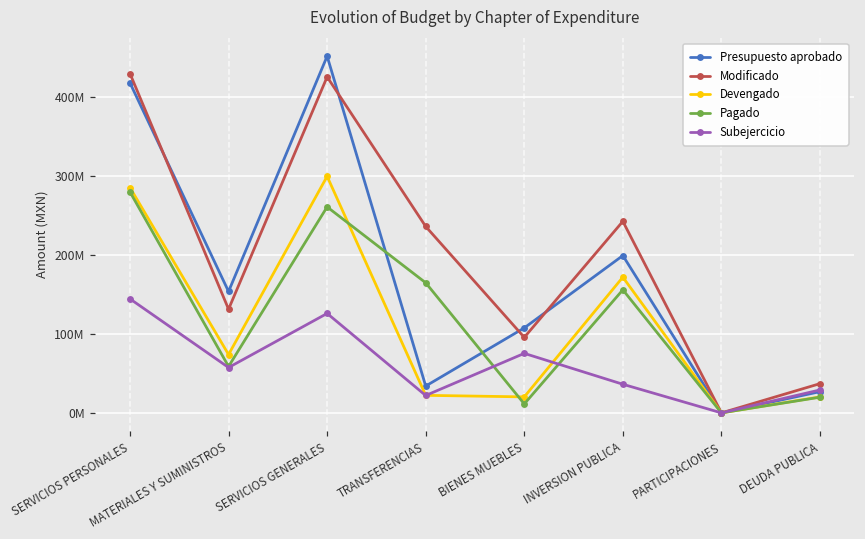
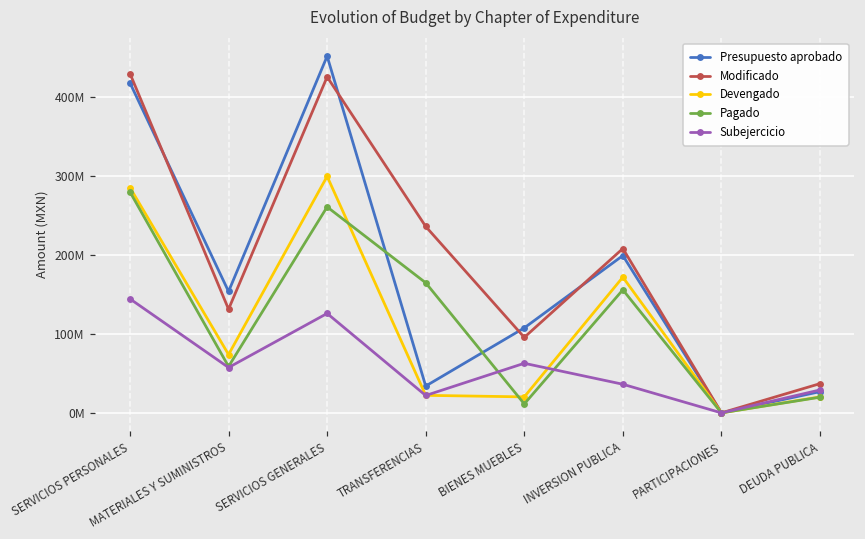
  {
    "Presupuesto aprobado": {
      "SERVICIOS PERSONALES": 420000000,
      "MATERIALES Y SUMINISTROS": 150000000,
      "SERVICIOS GENERALES": 450000000,
      "TRANSFERENCIAS": 30000000,
      "BIENES MUEBLES": 110000000,
      "INVERSION PUBLICA": 200000000
    },
    "Modificado": {
      "SERVICIOS PERSONALES": 430000000,
      "MATERIALES Y SUMINISTROS": 130000000,
      "SERVICIOS GENERALES": 430000000,
      "TRANSFERENCIAS": 240000000,
      "BIENES MUEBLES": 100000000,
-     "INVERSION PUBLICA": 240000000,
+     "INVERSION PUBLICA": 210000000,
      "DEUDA PUBLICA": 40000000
    },
    "Devengado": {
      "SERVICIOS PERSONALES": 290000000,
      "MATERIALES Y SUMINISTROS": 70000000,
      "SERVICIOS GENERALES": 300000000,
      "BIENES MUEBLES": 20000000,
      "INVERSION PUBLICA": 170000000
    },
    "Pagado": {
      "SERVICIOS PERSONALES": 280000000,
      "SERVICIOS GENERALES": 260000000,
      "TRANSFERENCIAS": 160000000,
      "BIENES MUEBLES": 10000000,
      "INVERSION PUBLICA": 160000000
    },
    "Subejercicio": {
      "SERVICIOS PERSONALES": 140000000,
      "SERVICIOS GENERALES": 130000000,
-     "BIENES MUEBLES": 80000000,
+     "BIENES MUEBLES": 60000000,
      "INVERSION PUBLICA": 40000000
    }
  }
